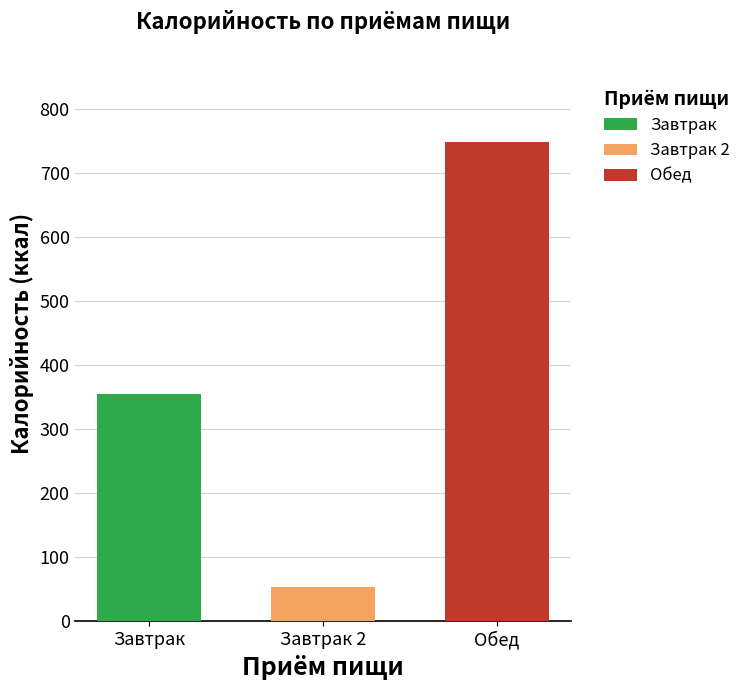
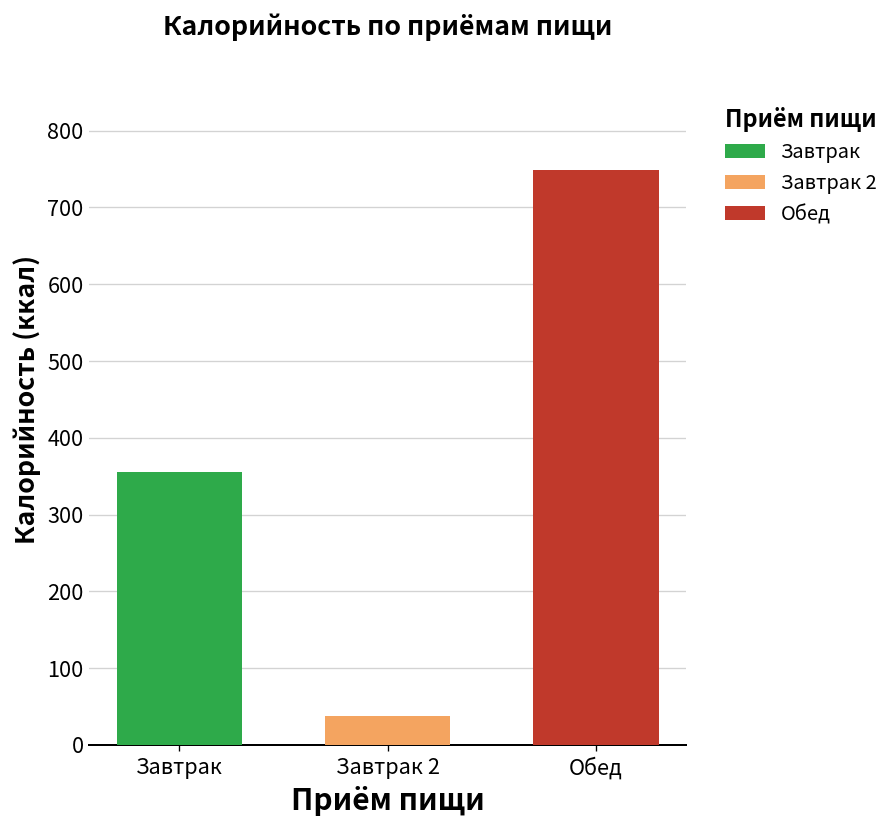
  {
    "Завтрак": 360,
-   "Завтрак 2": 50,
+   "Завтрак 2": 40,
    "Обед": 750
  }
